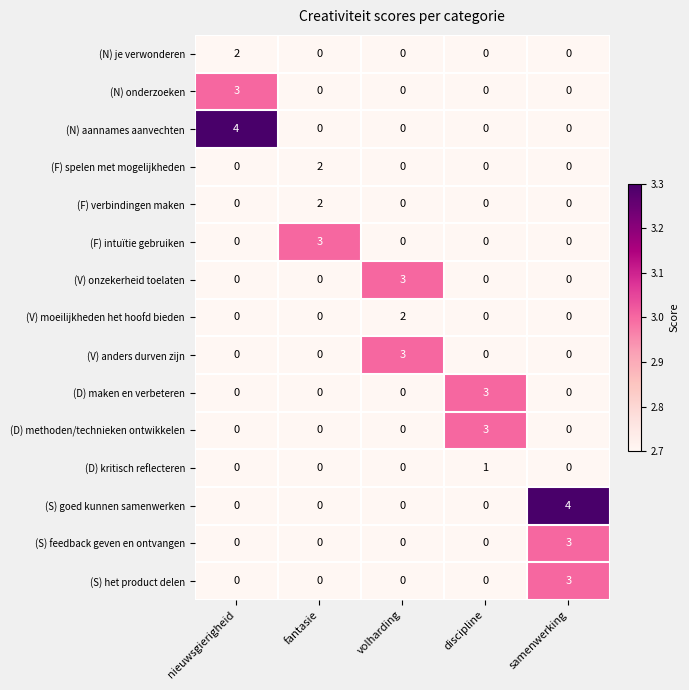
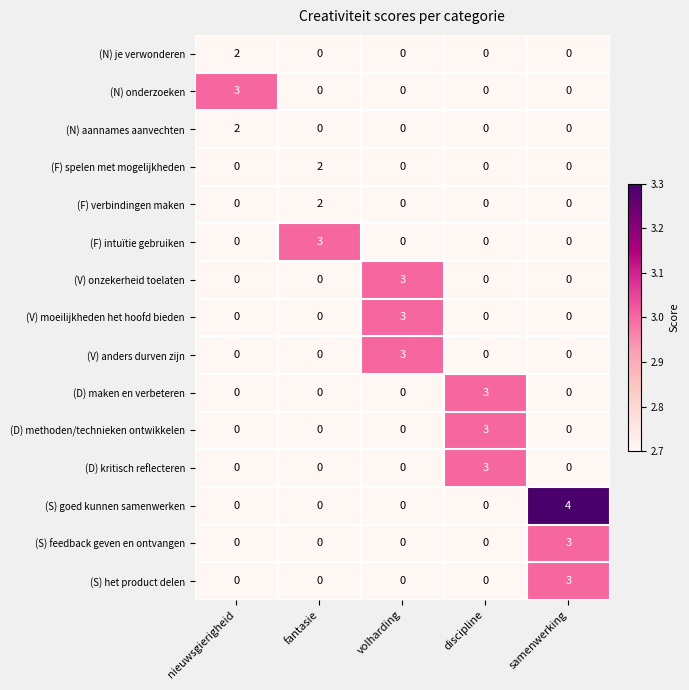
  {
    "(N) je verwonderen": {
      "nieuwsgierigheid": 2,
      "fantasie": 0,
      "volharding": 0,
      "discipline": 0,
      "samenwerking": 0
    },
    "(N) onderzoeken": {
      "nieuwsgierigheid": 3,
      "fantasie": 0,
      "volharding": 0,
      "discipline": 0,
      "samenwerking": 0
    },
    "(N) aannames aanvechten": {
-     "nieuwsgierigheid": 4,
+     "nieuwsgierigheid": 2,
      "fantasie": 0,
      "volharding": 0,
      "discipline": 0,
      "samenwerking": 0
    },
    "(F) spelen met mogelijkheden": {
      "nieuwsgierigheid": 0,
      "fantasie": 2,
      "volharding": 0,
      "discipline": 0,
      "samenwerking": 0
    },
    "(F) verbindingen maken": {
      "nieuwsgierigheid": 0,
      "fantasie": 2,
      "volharding": 0,
      "discipline": 0,
      "samenwerking": 0
    },
    "(F) intuïtie gebruiken": {
      "nieuwsgierigheid": 0,
      "fantasie": 3,
      "volharding": 0,
      "discipline": 0,
      "samenwerking": 0
    },
    "(V) onzekerheid toelaten": {
      "nieuwsgierigheid": 0,
      "fantasie": 0,
      "volharding": 3,
      "discipline": 0,
      "samenwerking": 0
    },
    "(V) moeilijkheden het hoofd bieden": {
      "nieuwsgierigheid": 0,
      "fantasie": 0,
-     "volharding": 2,
+     "volharding": 3,
      "discipline": 0,
      "samenwerking": 0
    },
    "(V) anders durven zijn": {
      "nieuwsgierigheid": 0,
      "fantasie": 0,
      "volharding": 3,
      "discipline": 0,
      "samenwerking": 0
    },
    "(D) maken en verbeteren": {
      "nieuwsgierigheid": 0,
      "fantasie": 0,
      "volharding": 0,
      "discipline": 3,
      "samenwerking": 0
    },
    "(D) methoden/technieken ontwikkelen": {
      "nieuwsgierigheid": 0,
      "fantasie": 0,
      "volharding": 0,
      "discipline": 3,
      "samenwerking": 0
    },
    "(D) kritisch reflecteren": {
      "nieuwsgierigheid": 0,
      "fantasie": 0,
      "volharding": 0,
-     "discipline": 1,
+     "discipline": 3,
      "samenwerking": 0
    },
    "(S) goed kunnen samenwerken": {
      "nieuwsgierigheid": 0,
      "fantasie": 0,
      "volharding": 0,
      "discipline": 0,
      "samenwerking": 4
    },
    "(S) feedback geven en ontvangen": {
      "nieuwsgierigheid": 0,
      "fantasie": 0,
      "volharding": 0,
      "discipline": 0,
      "samenwerking": 3
    },
    "(S) het product delen": {
      "nieuwsgierigheid": 0,
      "fantasie": 0,
      "volharding": 0,
      "discipline": 0,
      "samenwerking": 3
    }
  }
